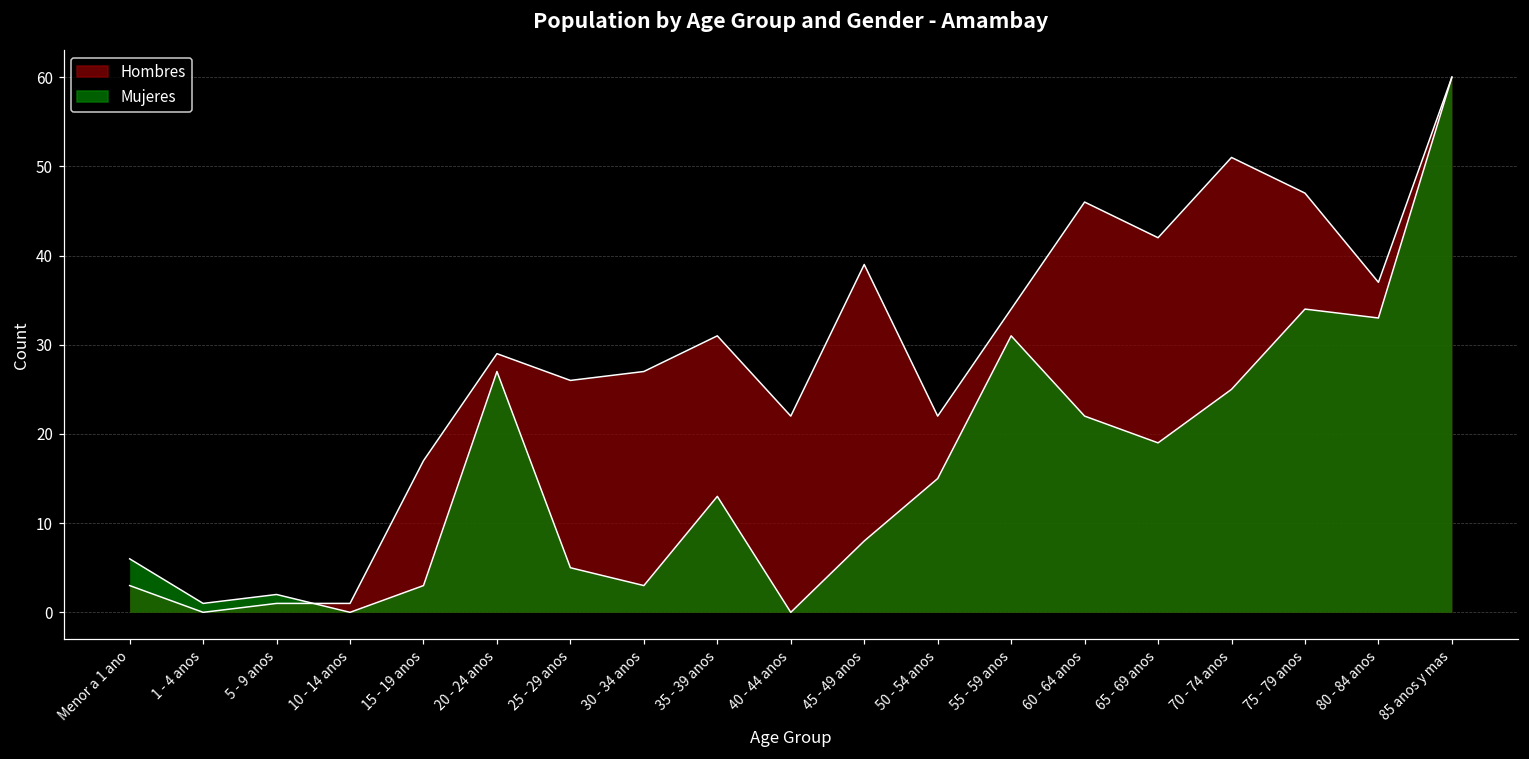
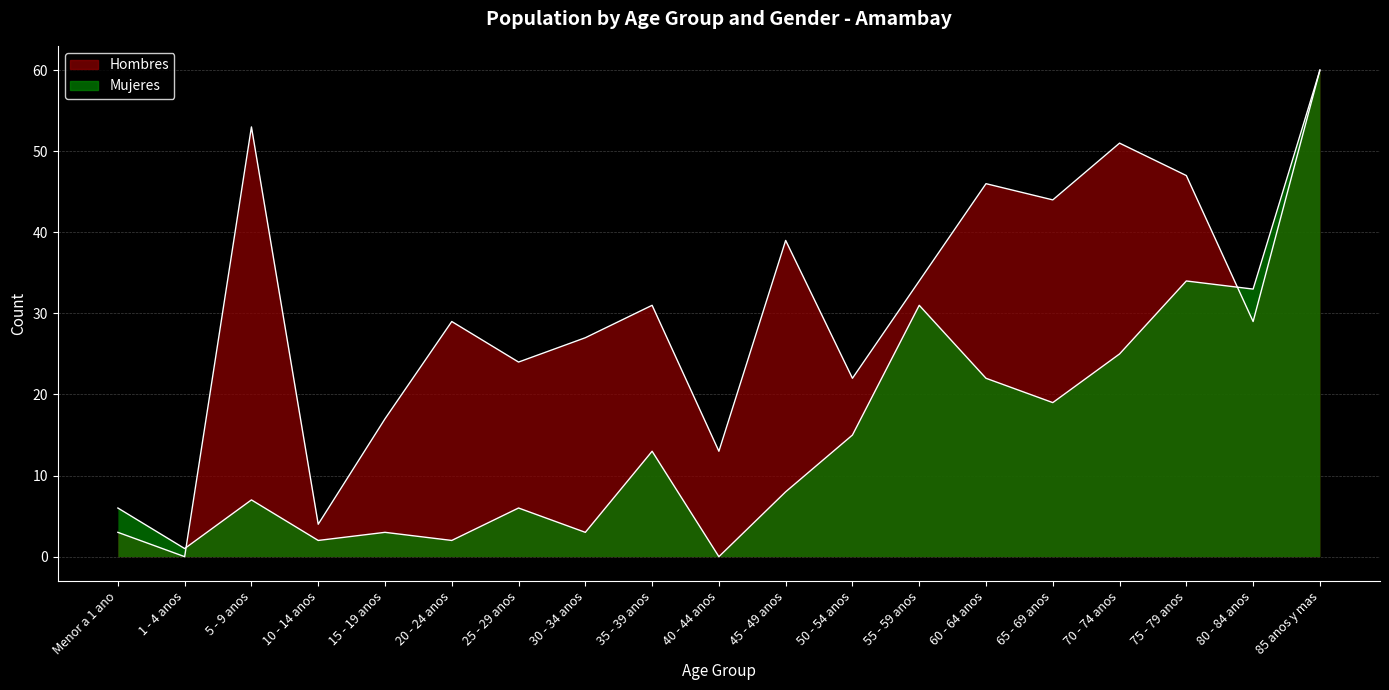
  {
    "Hombres": {
      "Menor a 1 ano": 3,
      "1 - 4 anos": 0,
-     "5 - 9 anos": 1,
-     "10 - 14 anos": 1,
+     "5 - 9 anos": 53,
+     "10 - 14 anos": 4,
      "15 - 19 anos": 17,
      "20 - 24 anos": 29,
-     "25 - 29 anos": 26,
+     "25 - 29 anos": 24,
      "30 - 34 anos": 27,
      "35 - 39 anos": 31,
-     "40 - 44 anos": 22,
+     "40 - 44 anos": 13,
      "45 - 49 anos": 39,
      "50 - 54 anos": 22,
      "55 - 59 anos": 34,
      "60 - 64 anos": 46,
-     "65 - 69 anos": 42,
+     "65 - 69 anos": 44,
      "70 - 74 anos": 51,
      "75 - 79 anos": 47,
-     "80 - 84 anos": 37
+     "80 - 84 anos": 29
    },
    "Mujeres": {
      "Menor a 1 ano": 6,
      "1 - 4 anos": 1,
-     "5 - 9 anos": 2,
-     "10 - 14 anos": 0,
+     "5 - 9 anos": 7,
+     "10 - 14 anos": 2,
      "15 - 19 anos": 3,
-     "20 - 24 anos": 27,
-     "25 - 29 anos": 5,
+     "20 - 24 anos": 2,
+     "25 - 29 anos": 6,
      "30 - 34 anos": 3,
      "35 - 39 anos": 13,
      "40 - 44 anos": 0,
      "45 - 49 anos": 8,
      "50 - 54 anos": 15,
      "55 - 59 anos": 31,
      "60 - 64 anos": 22,
      "65 - 69 anos": 19,
      "70 - 74 anos": 25,
      "75 - 79 anos": 34,
      "80 - 84 anos": 33
    }
  }
